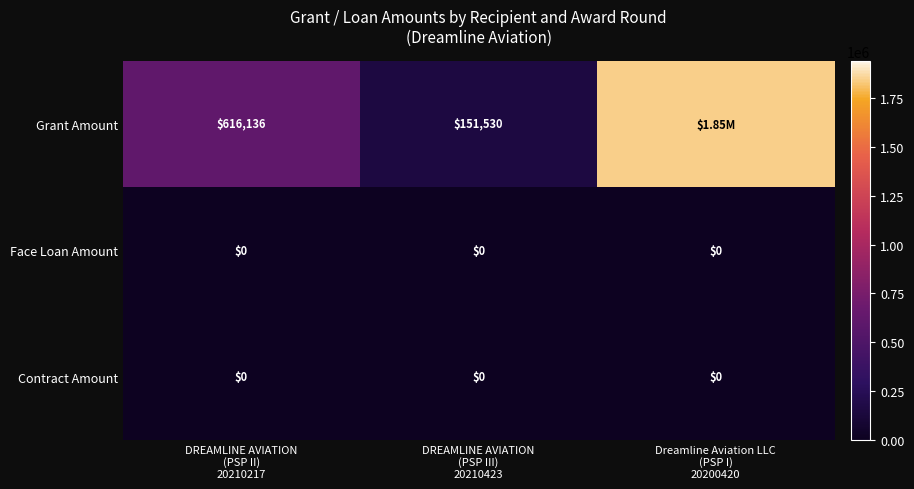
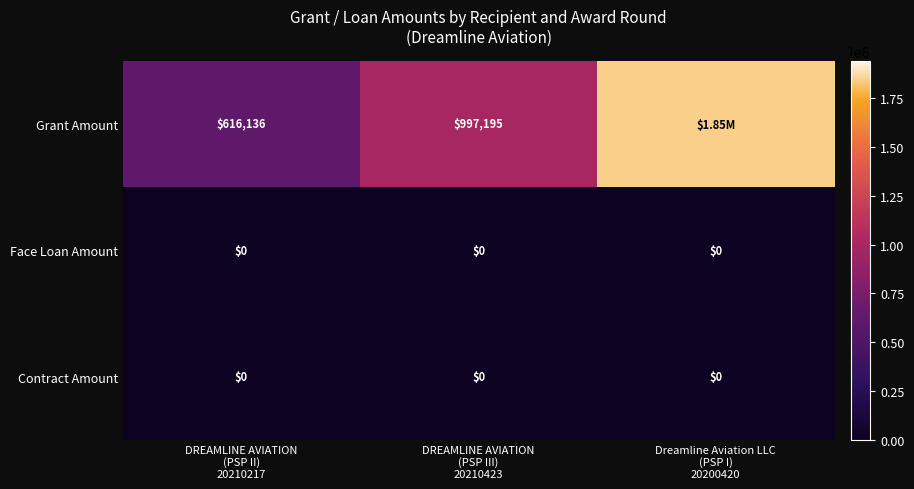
  {
    "Grant Amount": {
      "DREAMLINE AVIATION (PSP II) 20210217": "$616,136",
-     "DREAMLINE AVIATION (PSP III) 20210423": "$151,530",
+     "DREAMLINE AVIATION (PSP III) 20210423": "$997,195",
      "Dreamline Aviation LLC (PSP I) 20200420": "$1.85M"
    },
    "Face Loan Amount": {
      "DREAMLINE AVIATION (PSP II) 20210217": "$0",
      "DREAMLINE AVIATION (PSP III) 20210423": "$0",
      "Dreamline Aviation LLC (PSP I) 20200420": "$0"
    },
    "Contract Amount": {
      "DREAMLINE AVIATION (PSP II) 20210217": "$0",
      "DREAMLINE AVIATION (PSP III) 20210423": "$0",
      "Dreamline Aviation LLC (PSP I) 20200420": "$0"
    }
  }
